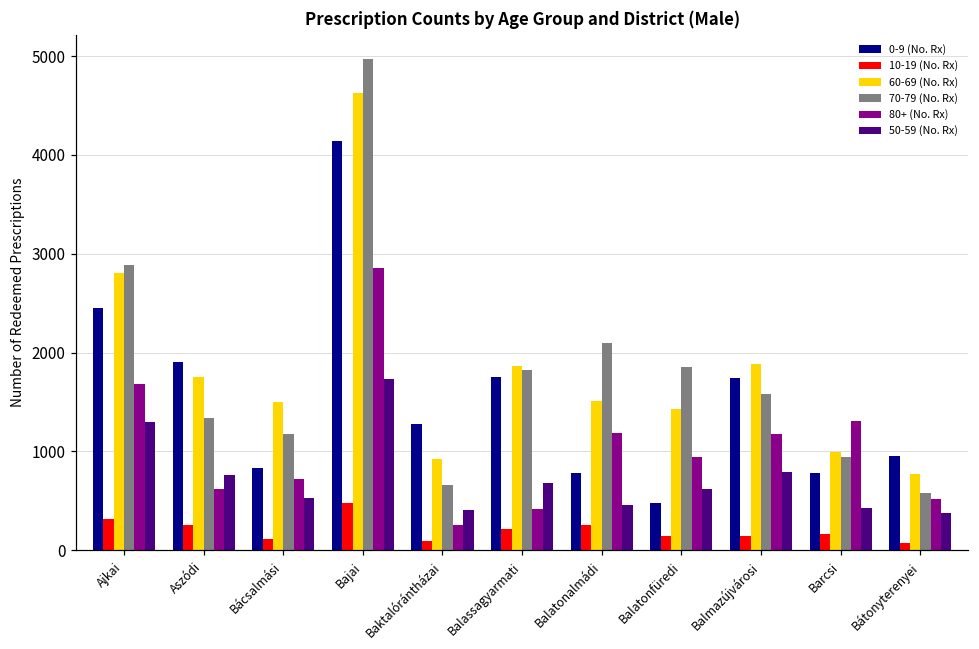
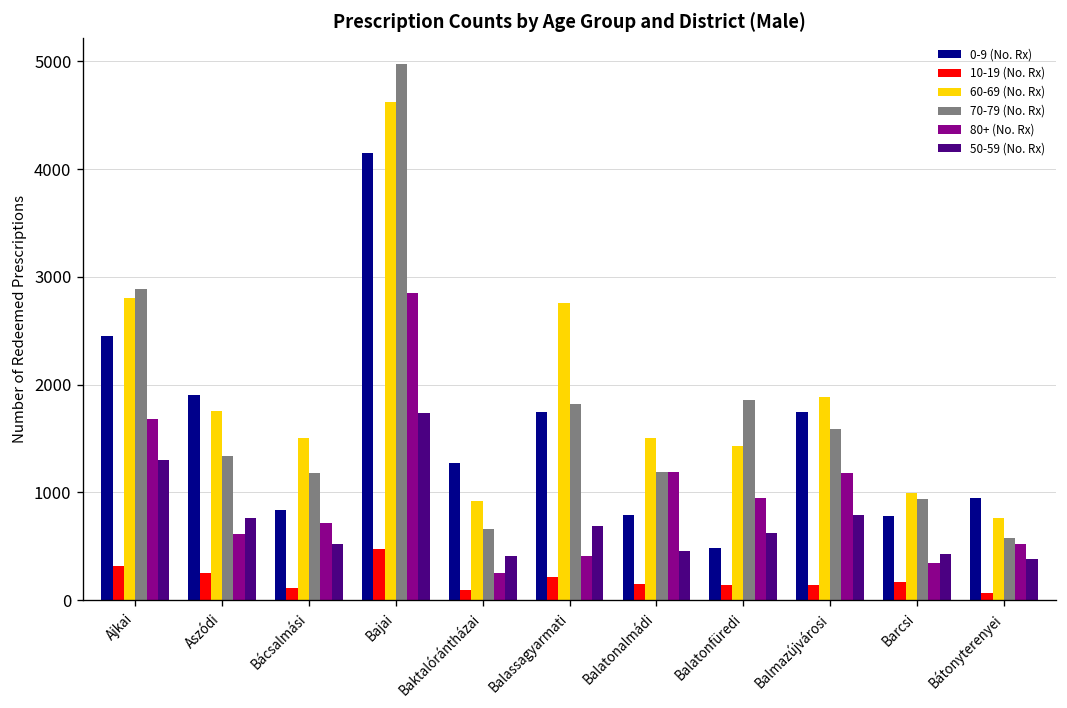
  {
    "0-9 (No. Rx)": {
      "Ajkai": 2500,
      "Aszódi": 1900,
      "Bácsalmási": 800,
      "Bajai": 4100,
      "Baktalórántházai": 1300,
      "Balassagyarmati": 1800,
      "Balatonalmádi": 800,
      "Balatonfüredi": 500,
      "Balmazújvárosi": 1700,
      "Barcsi": 800,
      "Bátonyterenyei": 1000
    },
    "10-19 (No. Rx)": {
      "Ajkai": 300,
      "Aszódi": 300,
      "Bácsalmási": 100,
      "Bajai": 500,
      "Baktalórántházai": 100,
      "Balassagyarmati": 200,
-     "Balatonalmádi": 300,
+     "Balatonalmádi": 200,
      "Balatonfüredi": 100,
      "Balmazújvárosi": 100,
      "Barcsi": 200,
      "Bátonyterenyei": 100
    },
    "60-69 (No. Rx)": {
      "Ajkai": 2800,
      "Aszódi": 1800,
      "Bácsalmási": 1500,
      "Bajai": 4600,
      "Baktalórántházai": 900,
-     "Balassagyarmati": 1900,
+     "Balassagyarmati": 2800,
      "Balatonalmádi": 1500,
      "Balatonfüredi": 1400,
      "Balmazújvárosi": 1900,
      "Barcsi": 1000,
      "Bátonyterenyei": 800
    },
    "70-79 (No. Rx)": {
      "Ajkai": 2900,
      "Aszódi": 1300,
      "Bácsalmási": 1200,
      "Bajai": 5000,
      "Baktalórántházai": 700,
      "Balassagyarmati": 1800,
-     "Balatonalmádi": 2100,
+     "Balatonalmádi": 1200,
      "Balatonfüredi": 1900,
      "Balmazújvárosi": 1600,
      "Barcsi": 900,
      "Bátonyterenyei": 600
    },
    "80+ (No. Rx)": {
      "Ajkai": 1700,
      "Aszódi": 600,
      "Bácsalmási": 700,
      "Bajai": 2900,
      "Baktalórántházai": 300,
      "Balassagyarmati": 400,
      "Balatonalmádi": 1200,
      "Balatonfüredi": 900,
      "Balmazújvárosi": 1200,
-     "Barcsi": 1300,
+     "Barcsi": 300,
      "Bátonyterenyei": 500
    },
    "50-59 (No. Rx)": {
      "Ajkai": 1300,
      "Aszódi": 800,
      "Bácsalmási": 500,
      "Bajai": 1700,
      "Baktalórántházai": 400,
      "Balassagyarmati": 700,
      "Balatonalmádi": 500,
      "Balatonfüredi": 600,
      "Balmazújvárosi": 800,
      "Barcsi": 400,
      "Bátonyterenyei": 400
    }
  }
